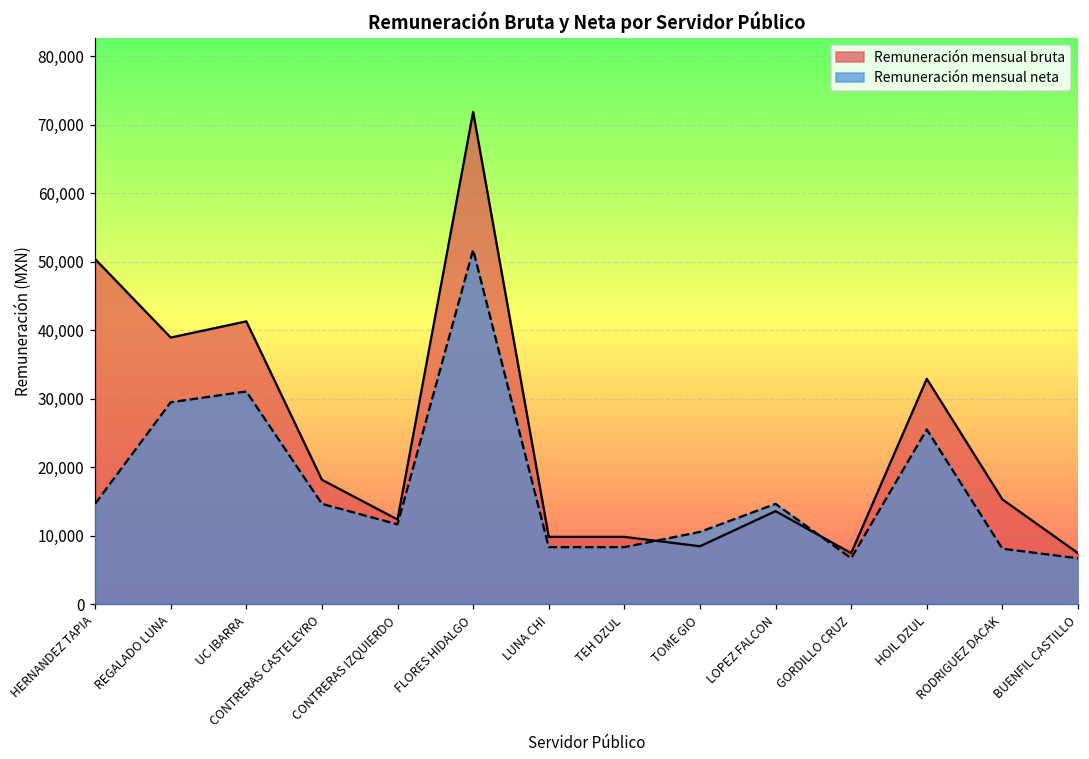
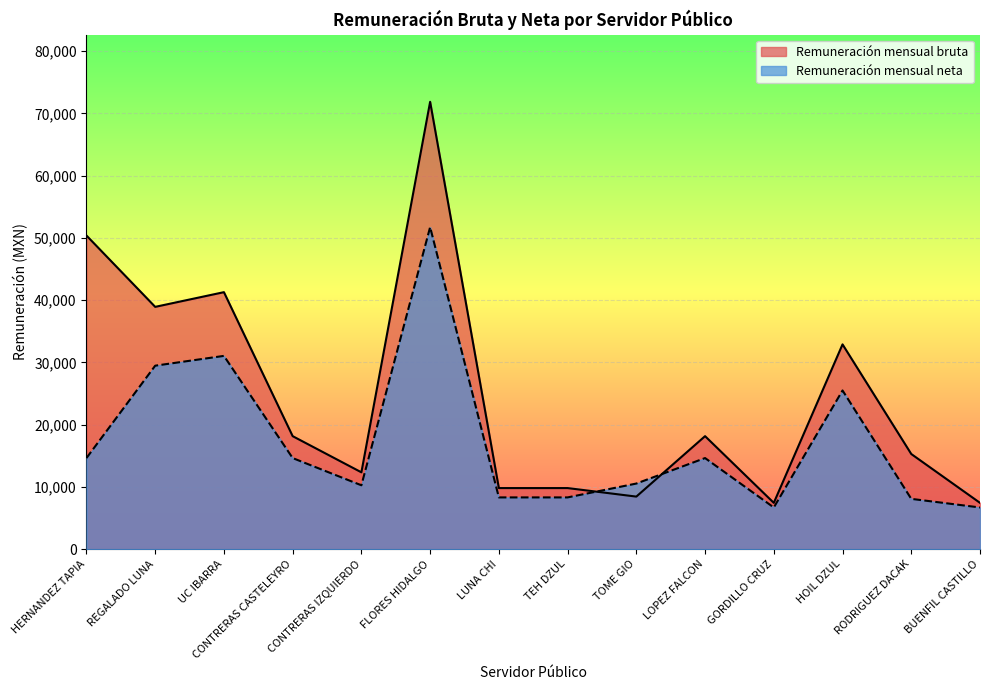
  {
    "Remuneración mensual bruta": {
      "HERNANDEZ TAPIA": "50,000",
      "REGALADO LUNA": "39,000",
      "UC IBARRA": "41,000",
      "CONTRERAS CASTELEYRO": "18,000",
      "CONTRERAS IZQUIERDO": "12,000",
      "FLORES HIDALGO": "72,000",
      "LUNA CHI": "10,000",
      "TEH DZUL": "10,000",
      "TOME GIO": "8,000",
-     "LOPEZ FALCON": "14,000",
+     "LOPEZ FALCON": "18,000",
      "GORDILLO CRUZ": "7,000",
      "HOIL DZUL": "33,000",
      "RODRIGUEZ DACAK": "15,000",
      "BUENFIL CASTILLO": "7,000"
    },
    "Remuneración mensual neta": {
      "HERNANDEZ TAPIA": "15,000",
      "REGALADO LUNA": "29,000",
      "UC IBARRA": "31,000",
      "CONTRERAS CASTELEYRO": "15,000",
-     "CONTRERAS IZQUIERDO": "12,000",
+     "CONTRERAS IZQUIERDO": "10,000",
      "FLORES HIDALGO": "52,000",
      "LUNA CHI": "8,000",
      "TEH DZUL": "8,000",
      "TOME GIO": "11,000",
      "LOPEZ FALCON": "15,000",
      "GORDILLO CRUZ": "7,000",
      "HOIL DZUL": "26,000",
      "RODRIGUEZ DACAK": "8,000",
      "BUENFIL CASTILLO": "7,000"
    }
  }
